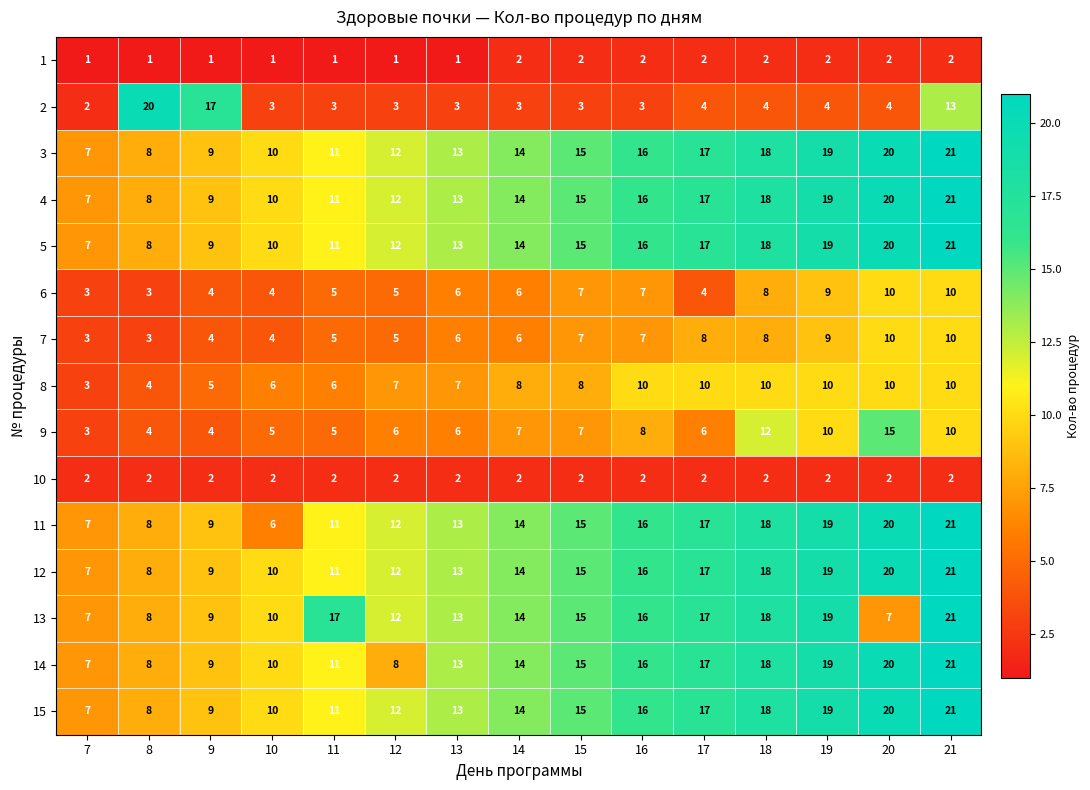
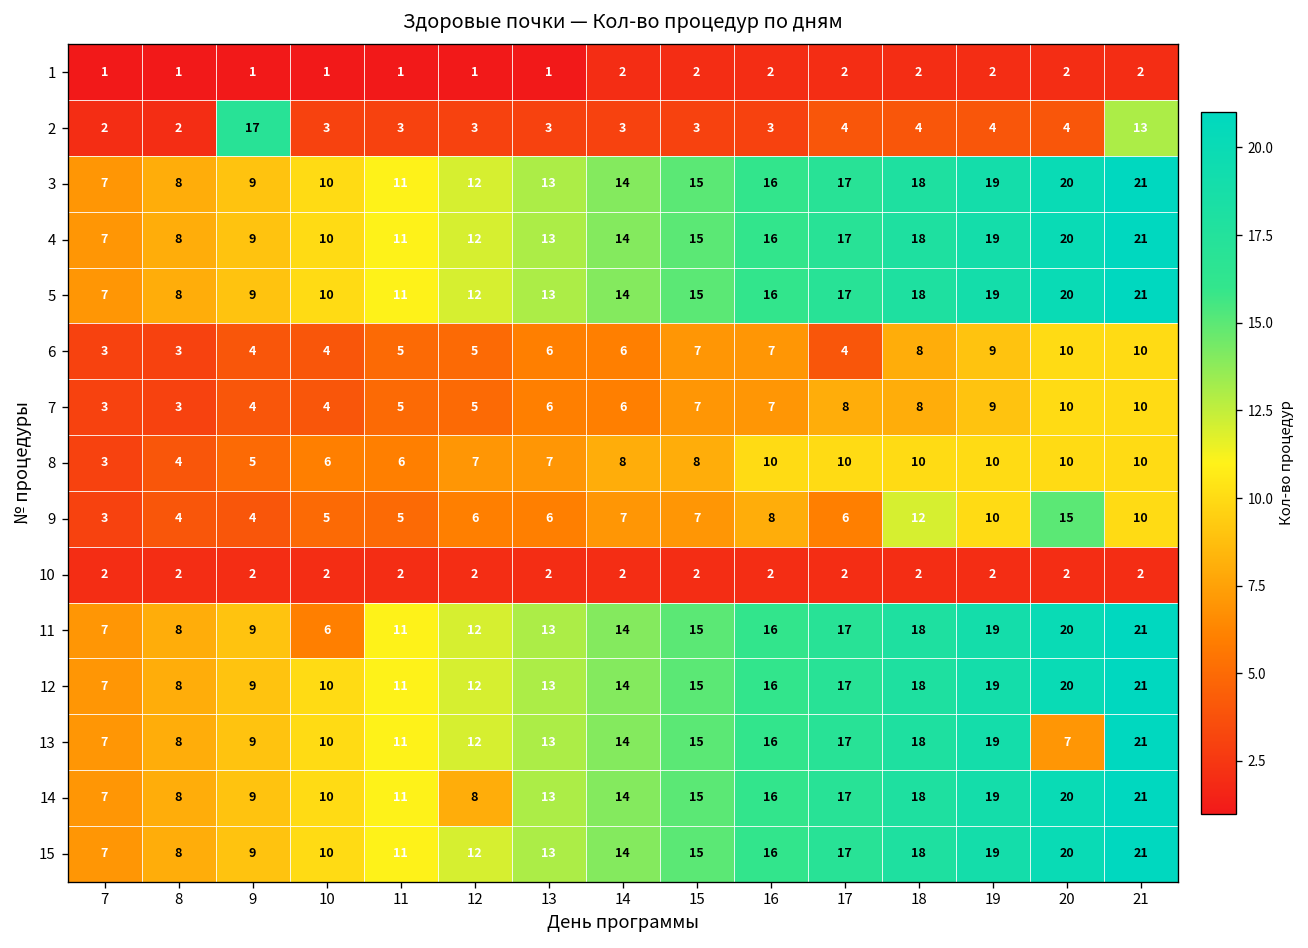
  {
    "2": {
      "7": 2,
-     "8": 20,
+     "8": 2,
      "9": 17,
      "10": 3,
      "11": 3,
      "12": 3,
      "13": 3,
      "14": 3,
      "15": 3,
      "16": 3,
      "17": 4,
      "18": 4,
      "19": 4,
      "20": 4,
      "21": 13
    },
    "13": {
      "7": 7,
      "8": 8,
      "9": 9,
      "10": 10,
-     "11": 17,
+     "11": 11,
      "12": 12,
      "13": 13,
      "14": 14,
      "15": 15,
      "16": 16,
      "17": 17,
      "18": 18,
      "19": 19,
      "20": 7,
      "21": 21
    }
  }
